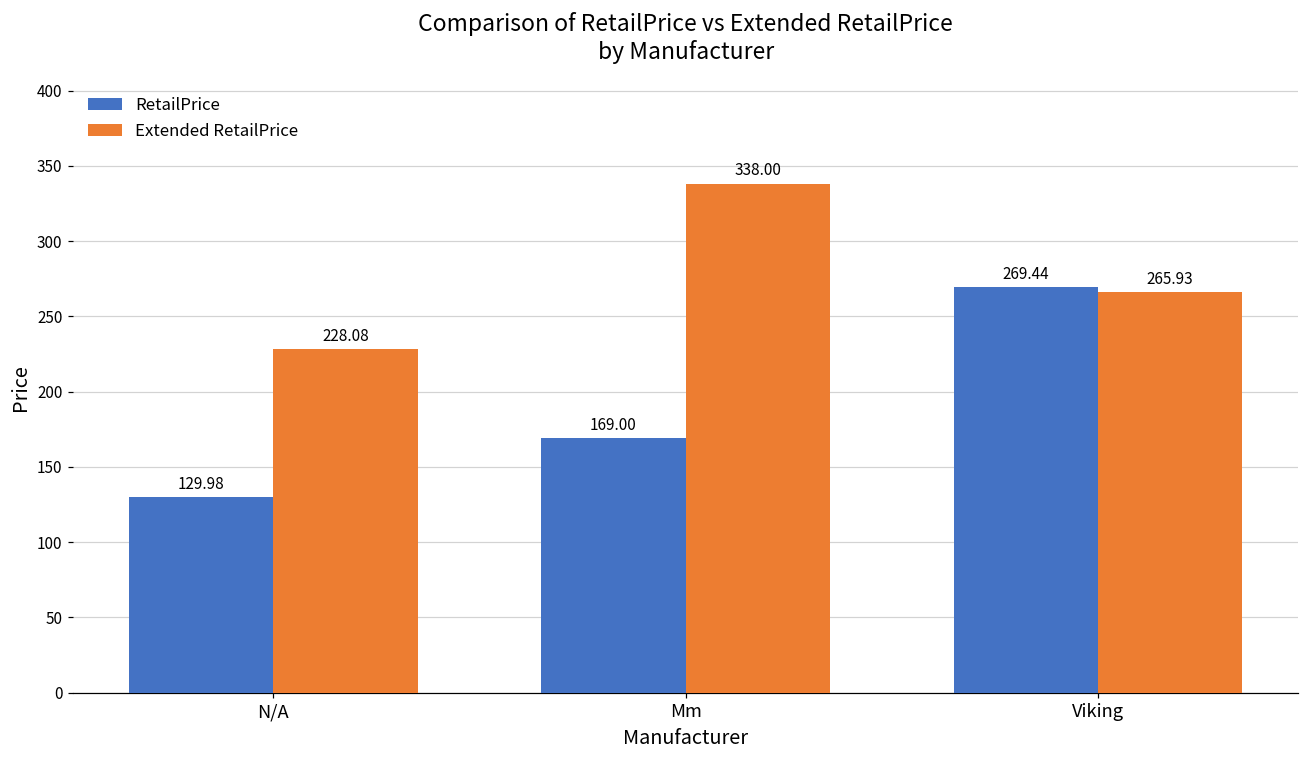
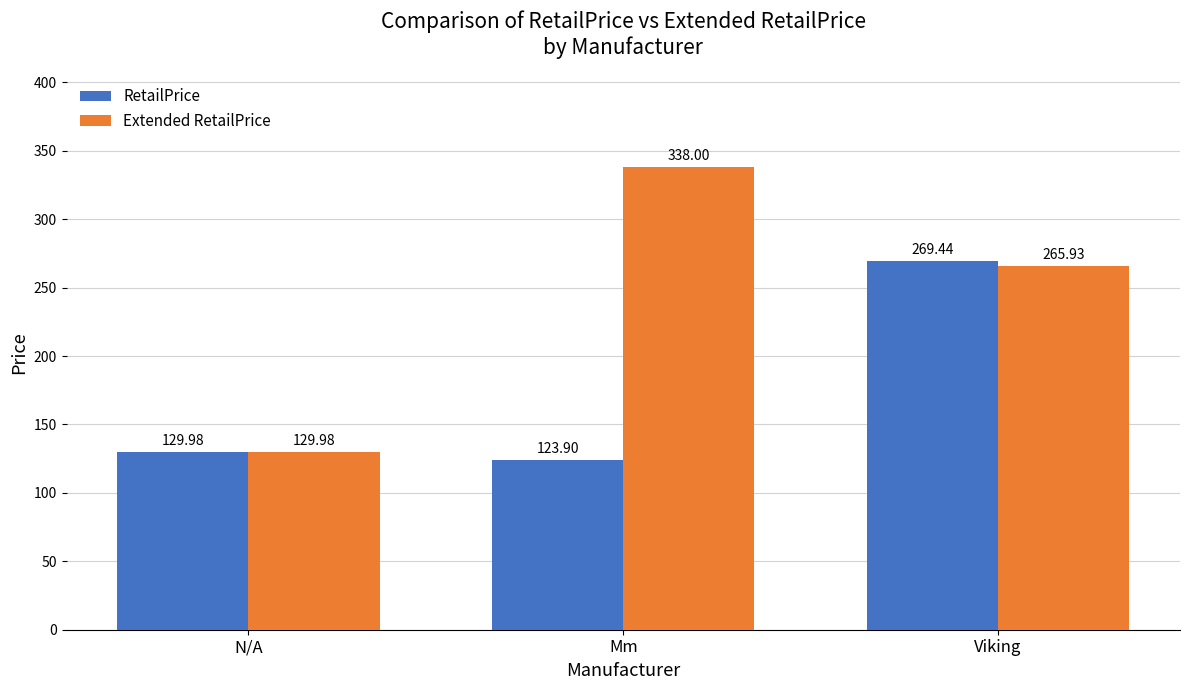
  {
    "RetailPrice": {
      "N/A": 129.98,
-     "Mm": 169.00,
+     "Mm": 123.90,
      "Viking": 269.44
    },
    "Extended RetailPrice": {
-     "N/A": 228.08,
+     "N/A": 129.98,
      "Mm": 338.00,
      "Viking": 265.93
    }
  }
